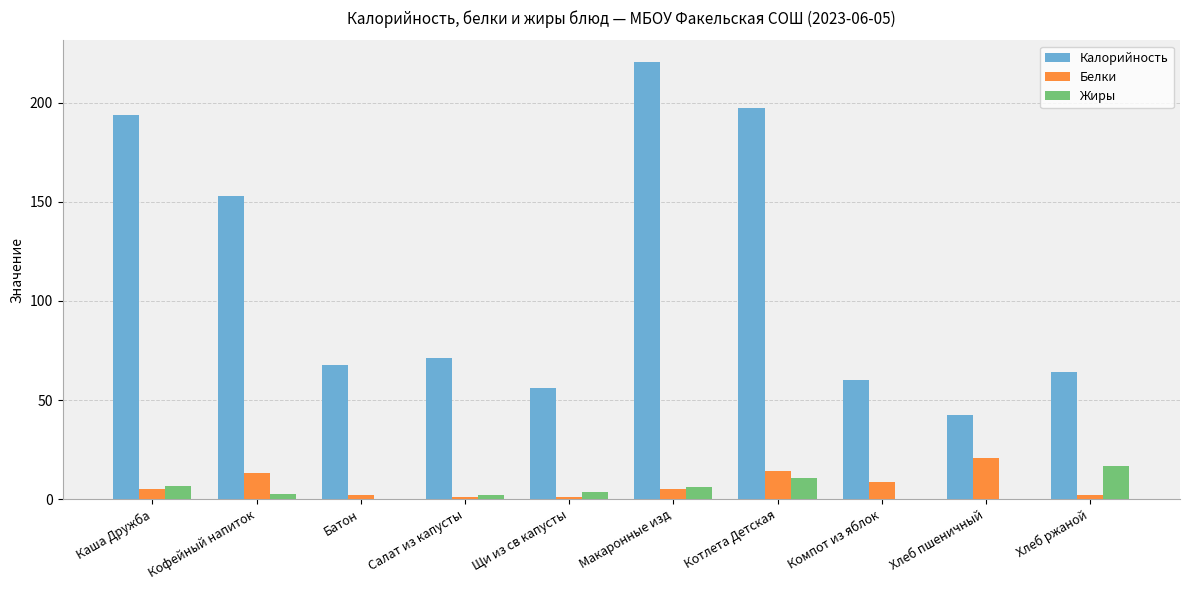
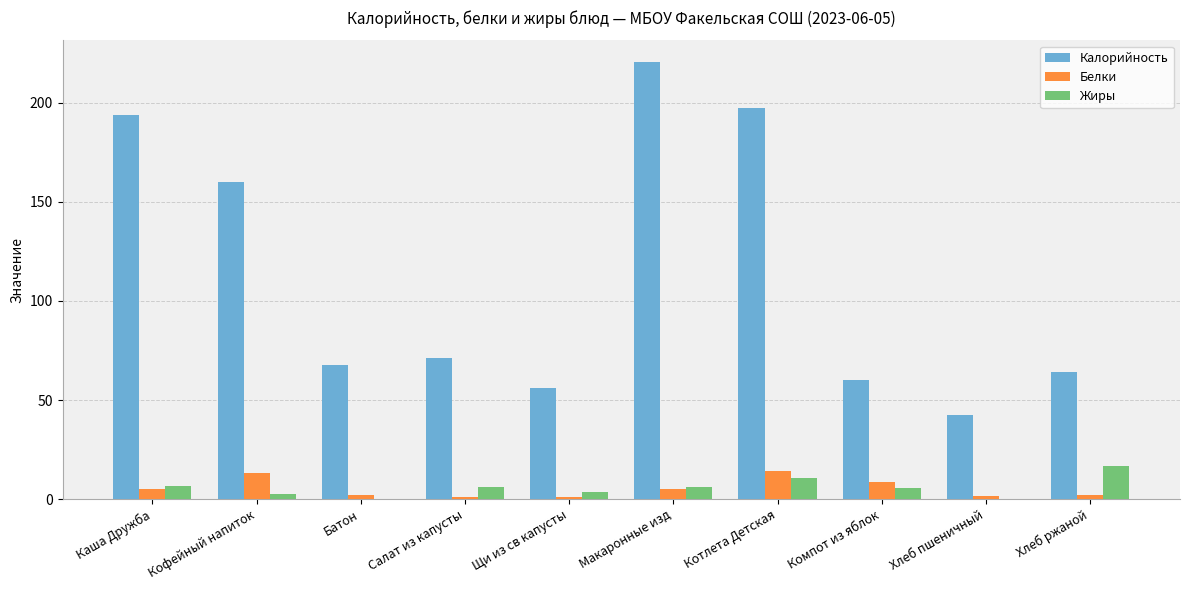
  {
    "Калорийность": {
      "Каша Дружба": 194,
-     "Кофейный напиток": 153,
+     "Кофейный напиток": 160,
      "Батон": 68,
      "Салат из капусты": 71,
      "Щи из св капусты": 56,
      "Макаронные изд": 221,
      "Котлета Детская": 198,
      "Компот из яблок": 60,
      "Хлеб пшеничный": 43,
      "Хлеб ржаной": 64
    },
    "Белки": {
      "Каша Дружба": 5,
      "Кофейный напиток": 13,
      "Батон": 2,
      "Салат из капусты": 1,
      "Макаронные изд": 5,
      "Котлета Детская": 14,
      "Компот из яблок": 9,
-     "Хлеб пшеничный": 21,
+     "Хлеб пшеничный": 2,
      "Хлеб ржаной": 2
    },
    "Жиры": {
      "Каша Дружба": 6,
      "Кофейный напиток": 3,
-     "Салат из капусты": 2,
+     "Салат из капусты": 6,
      "Щи из св капусты": 4,
      "Макаронные изд": 6,
      "Котлета Детская": 11,
-     "Компот из яблок": 0,
+     "Компот из яблок": 6,
      "Хлеб ржаной": 17
    }
  }
